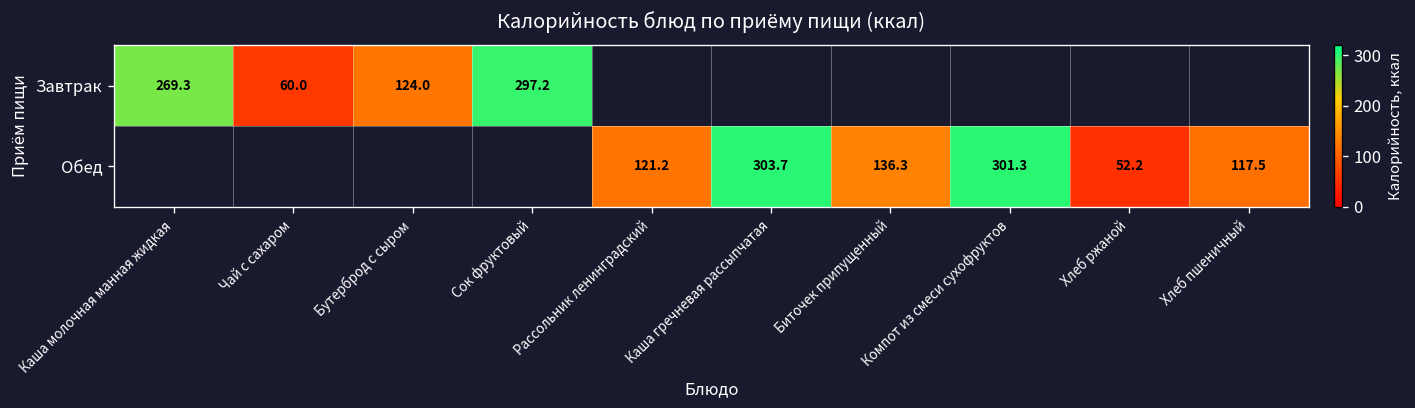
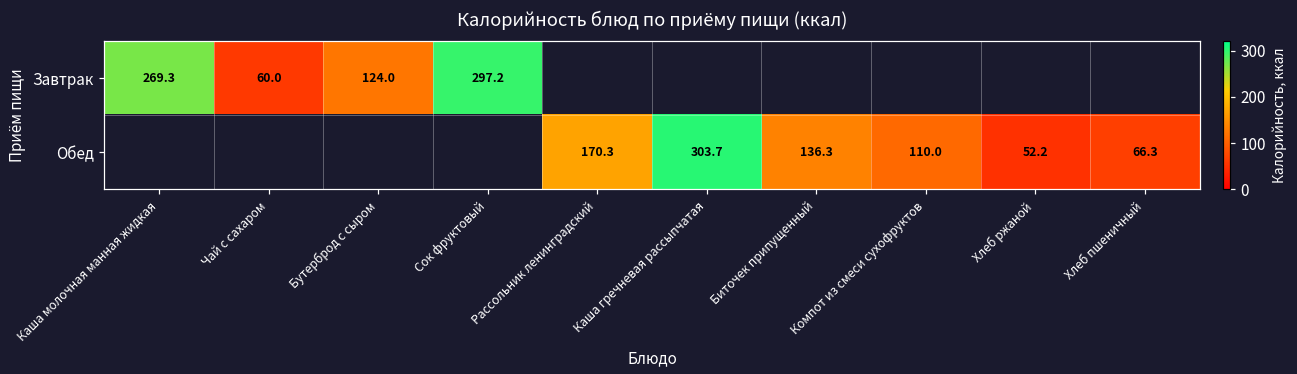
  {
    "Завтрак": {
      "Каша молочная манная жидкая": 269.3,
      "Чай с сахаром": 60.0,
      "Бутерброд с сыром": 124.0,
      "Сок фруктовый": 297.2
    },
    "Обед": {
-     "Рассольник ленинградский": 121.2,
+     "Рассольник ленинградский": 170.3,
      "Каша гречневая рассыпчатая": 303.7,
      "Биточек припущенный": 136.3,
-     "Компот из смеси сухофруктов": 301.3,
+     "Компот из смеси сухофруктов": 110.0,
      "Хлеб ржаной": 52.2,
-     "Хлеб пшеничный": 117.5
+     "Хлеб пшеничный": 66.3
    }
  }
